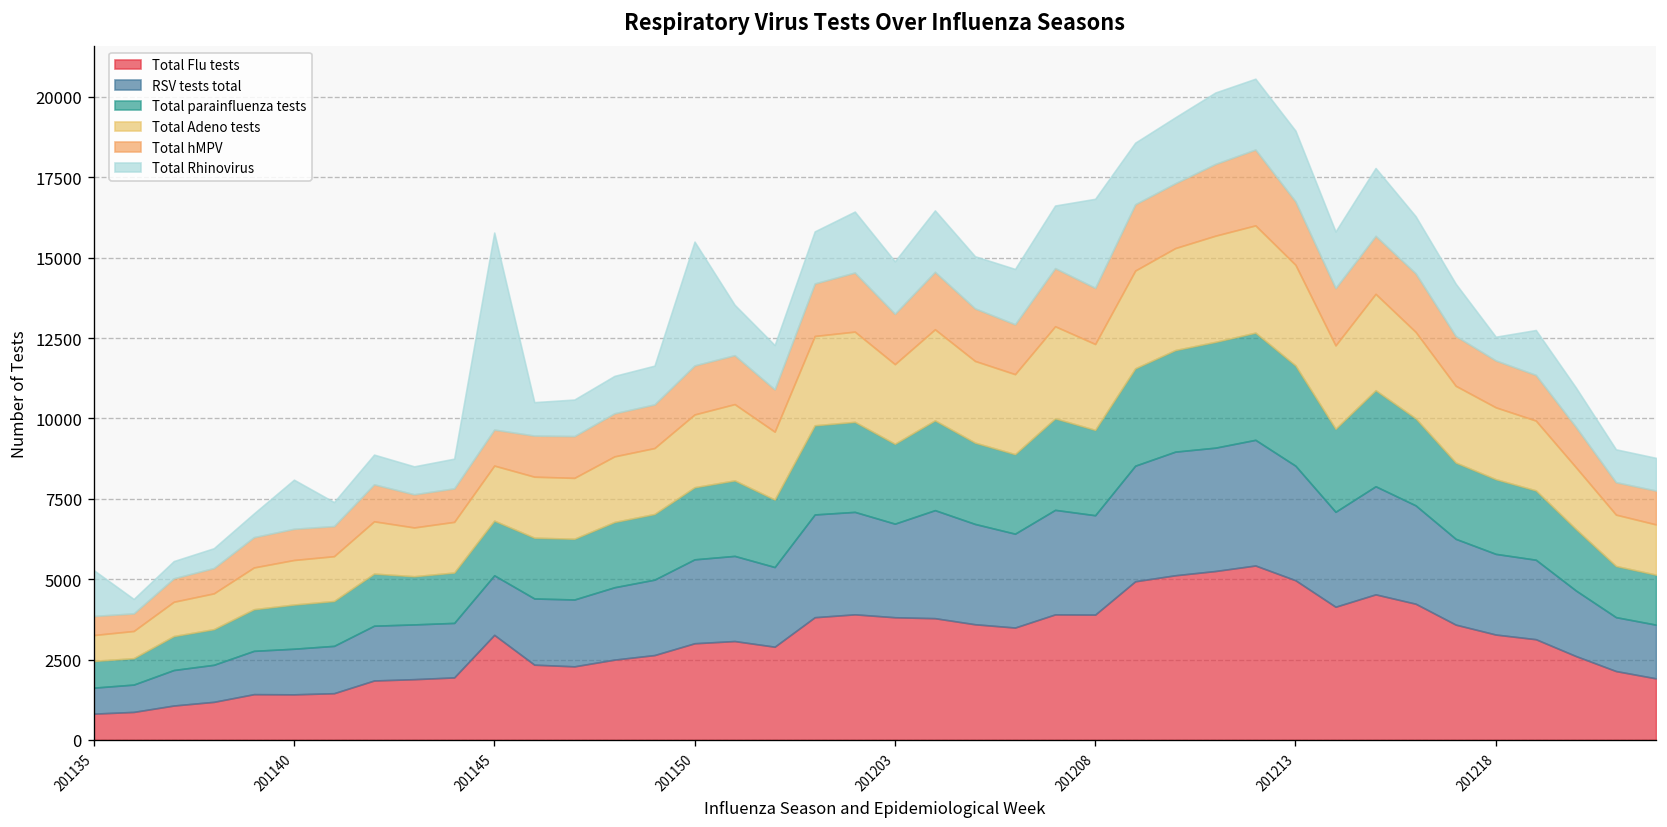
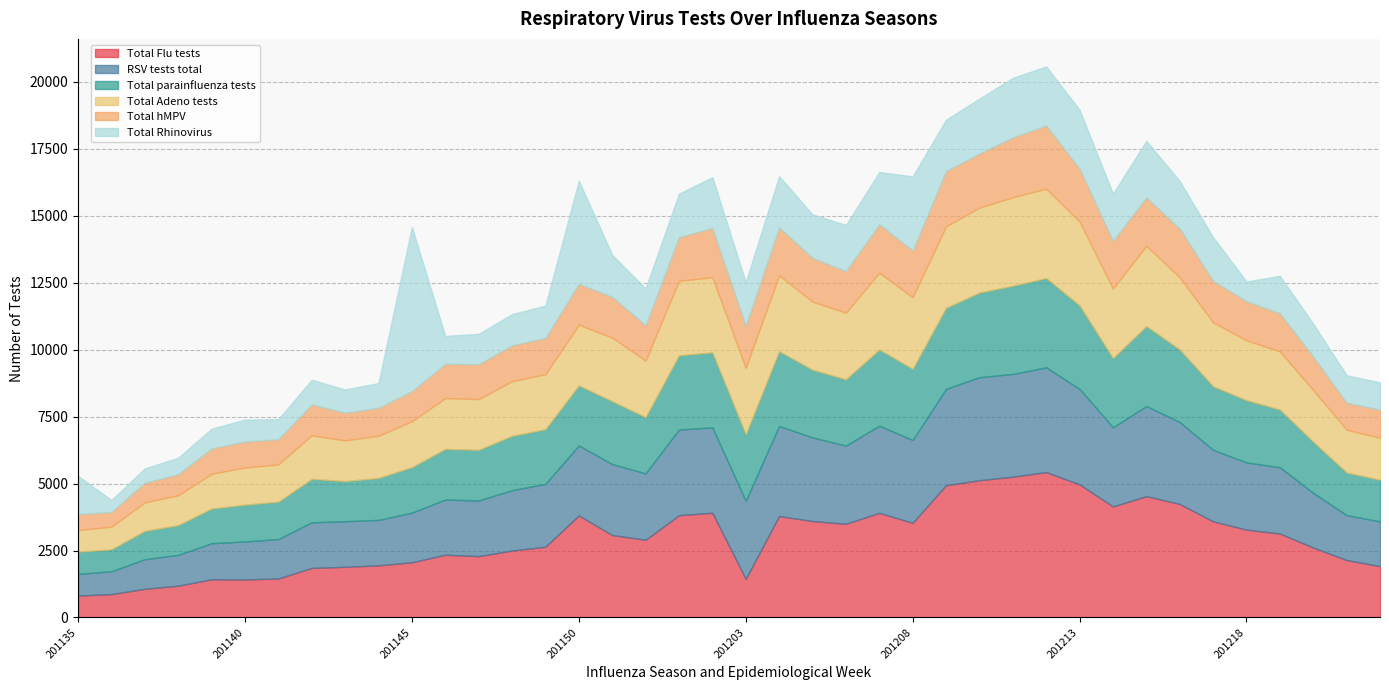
  {
    "Total Flu tests": {
      "201135": 800,
      "201140": 1400,
-     "201145": 3300,
-     "201150": 3000,
-     "201203": 3800,
-     "201208": 3900,
+     "201145": 2100,
+     "201150": 3800,
+     "201203": 1400,
+     "201208": 3500,
      "201213": 5000,
      "201218": 3300
    },
    "Total Rhinovirus": {
      "201135": 1400,
-     "201140": 1500,
+     "201140": 800,
      "201145": 6100,
      "201150": 3900,
      "201203": 1600,
      "201208": 2800,
      "201213": 2200,
      "201218": 700
    }
  }
